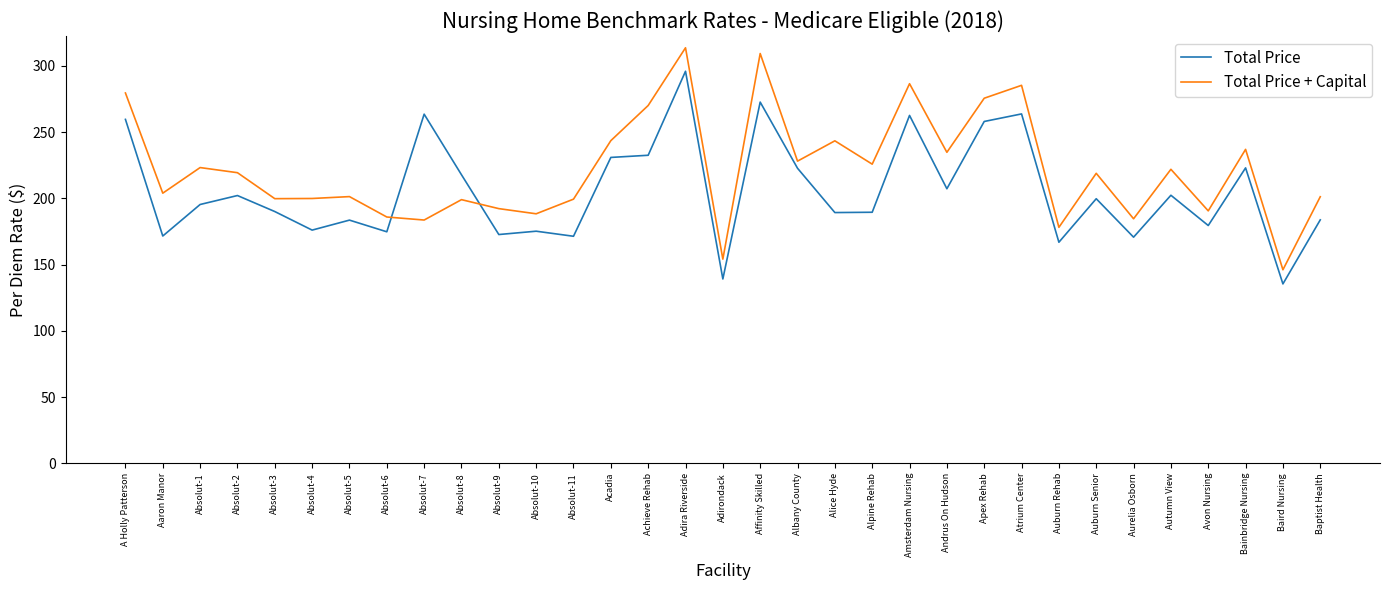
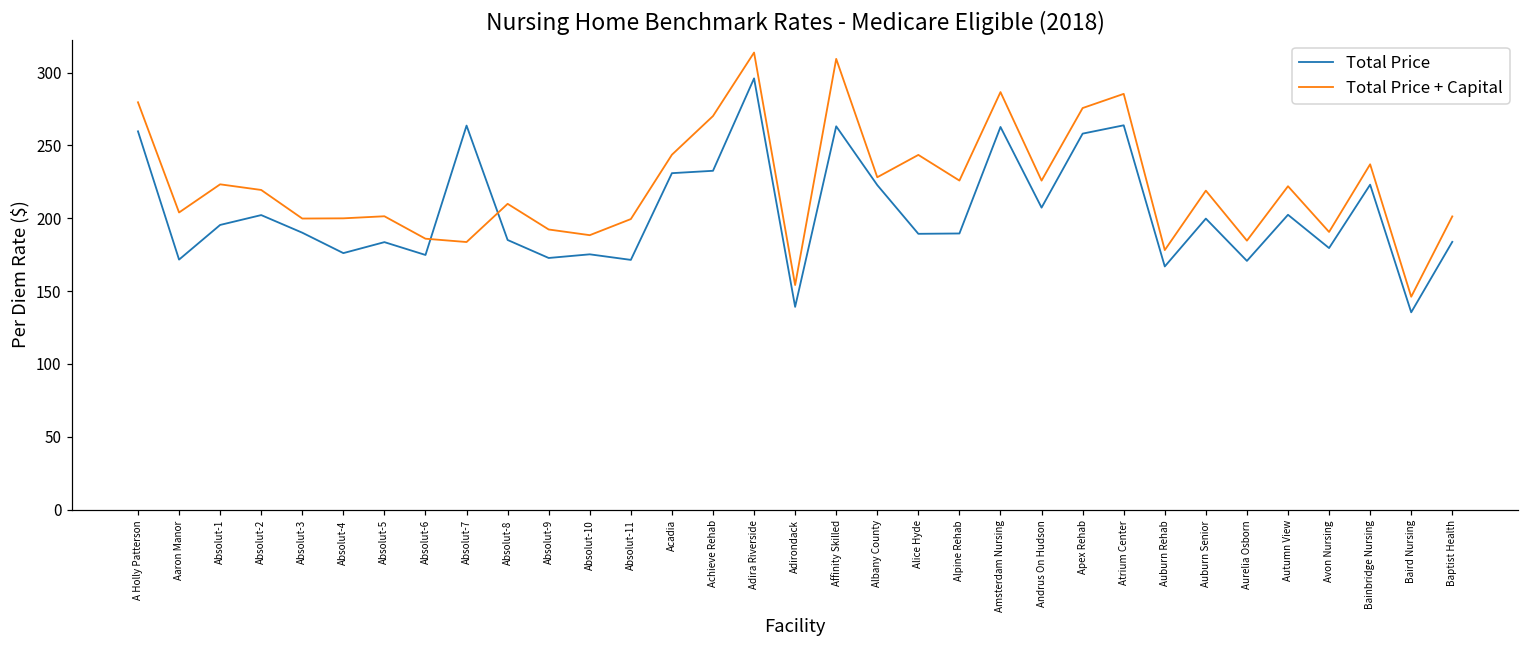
  {
    "Total Price": {
      "A Holly Patterson": 260,
      "Aaron Manor": 172,
      "Absolut-1": 195,
      "Absolut-2": 202,
      "Absolut-3": 190,
      "Absolut-4": 176,
      "Absolut-5": 184,
      "Absolut-6": 175,
      "Absolut-7": 264,
-     "Absolut-8": 218,
+     "Absolut-8": 185,
      "Absolut-9": 173,
      "Absolut-10": 175,
      "Absolut-11": 171,
      "Acadia": 231,
      "Achieve Rehab": 233,
      "Adira Riverside": 296,
      "Adirondack": 139,
-     "Affinity Skilled": 273,
+     "Affinity Skilled": 263,
      "Albany County": 223,
      "Alice Hyde": 189,
      "Alpine Rehab": 190,
      "Amsterdam Nursing": 263,
      "Andrus On Hudson": 207,
      "Apex Rehab": 258,
      "Atrium Center": 264,
      "Auburn Rehab": 167,
      "Auburn Senior": 200,
      "Aurelia Osborn": 171,
      "Autumn View": 202,
      "Avon Nursing": 180,
      "Bainbridge Nursing": 223,
      "Baird Nursing": 135,
      "Baptist Health": 184
    },
    "Total Price + Capital": {
      "A Holly Patterson": 280,
      "Aaron Manor": 204,
      "Absolut-1": 223,
      "Absolut-2": 219,
      "Absolut-3": 200,
      "Absolut-4": 200,
      "Absolut-5": 201,
      "Absolut-6": 186,
      "Absolut-7": 184,
-     "Absolut-8": 199,
+     "Absolut-8": 210,
      "Absolut-9": 192,
      "Absolut-10": 188,
      "Absolut-11": 199,
      "Acadia": 244,
      "Achieve Rehab": 270,
      "Adira Riverside": 314,
      "Adirondack": 154,
      "Affinity Skilled": 309,
      "Albany County": 228,
      "Alice Hyde": 243,
      "Alpine Rehab": 226,
      "Amsterdam Nursing": 287,
-     "Andrus On Hudson": 235,
+     "Andrus On Hudson": 226,
      "Apex Rehab": 276,
      "Atrium Center": 285,
      "Auburn Rehab": 178,
      "Auburn Senior": 219,
      "Aurelia Osborn": 185,
      "Autumn View": 222,
      "Avon Nursing": 191,
      "Bainbridge Nursing": 237,
      "Baird Nursing": 146,
      "Baptist Health": 201
    }
  }
